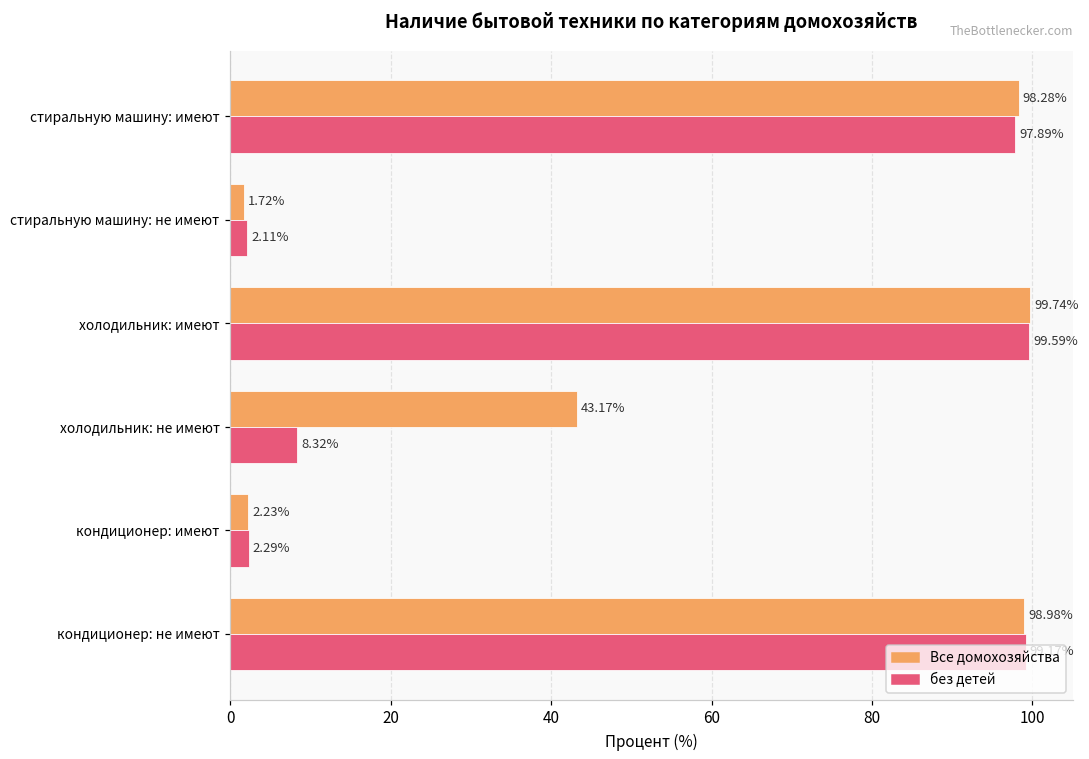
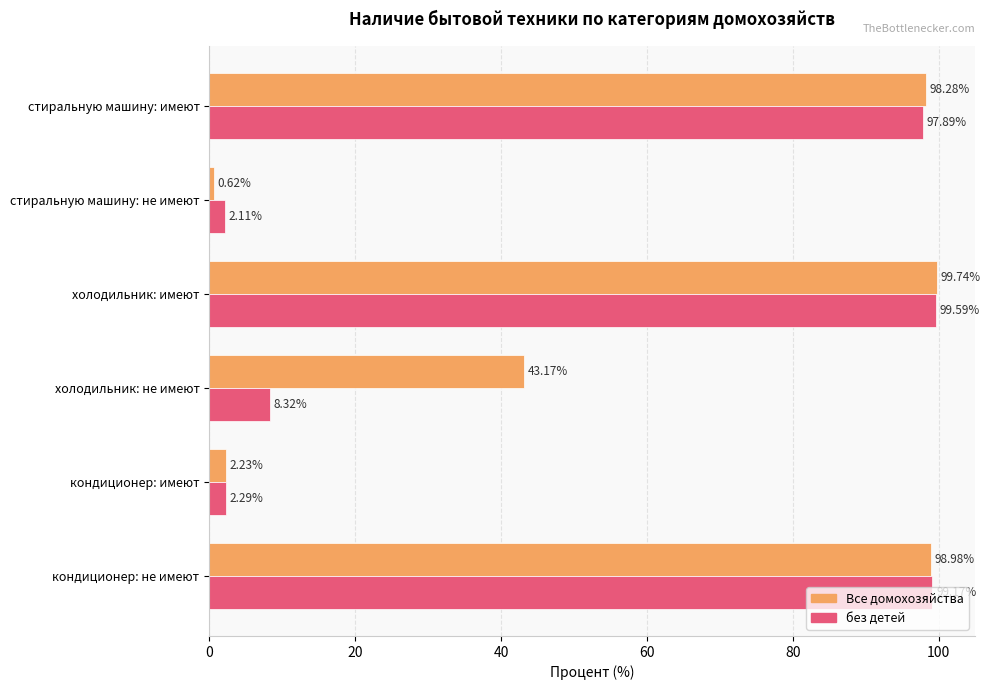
  {
    "Все домохозяйства": {
      "стиральную машину: имеют": "98.28%",
-     "стиральную машину: не имеют": "1.72%",
+     "стиральную машину: не имеют": "0.62%",
      "холодильник: имеют": "99.74%",
      "холодильник: не имеют": "43.17%",
      "кондиционер: имеют": "2.23%",
      "кондиционер: не имеют": "98.98%"
    },
    "без детей": {
      "стиральную машину: имеют": "97.89%",
      "стиральную машину: не имеют": "2.11%",
      "холодильник: имеют": "99.59%",
      "холодильник: не имеют": "8.32%",
      "кондиционер: имеют": "2.29%"
    }
  }
